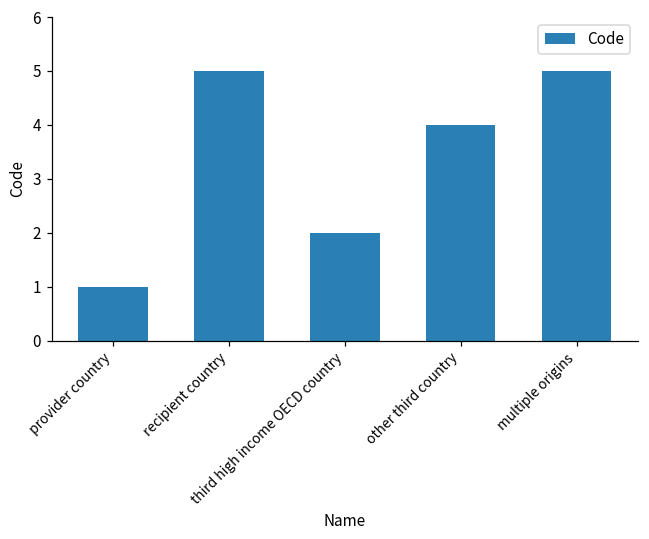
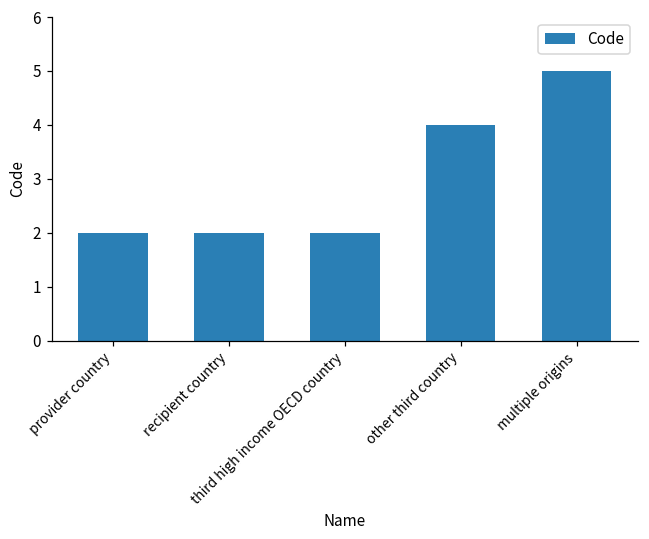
  {
-   "provider country": 1,
-   "recipient country": 5,
+   "provider country": 2,
+   "recipient country": 2,
    "third high income OECD country": 2,
    "other third country": 4,
    "multiple origins": 5
  }
